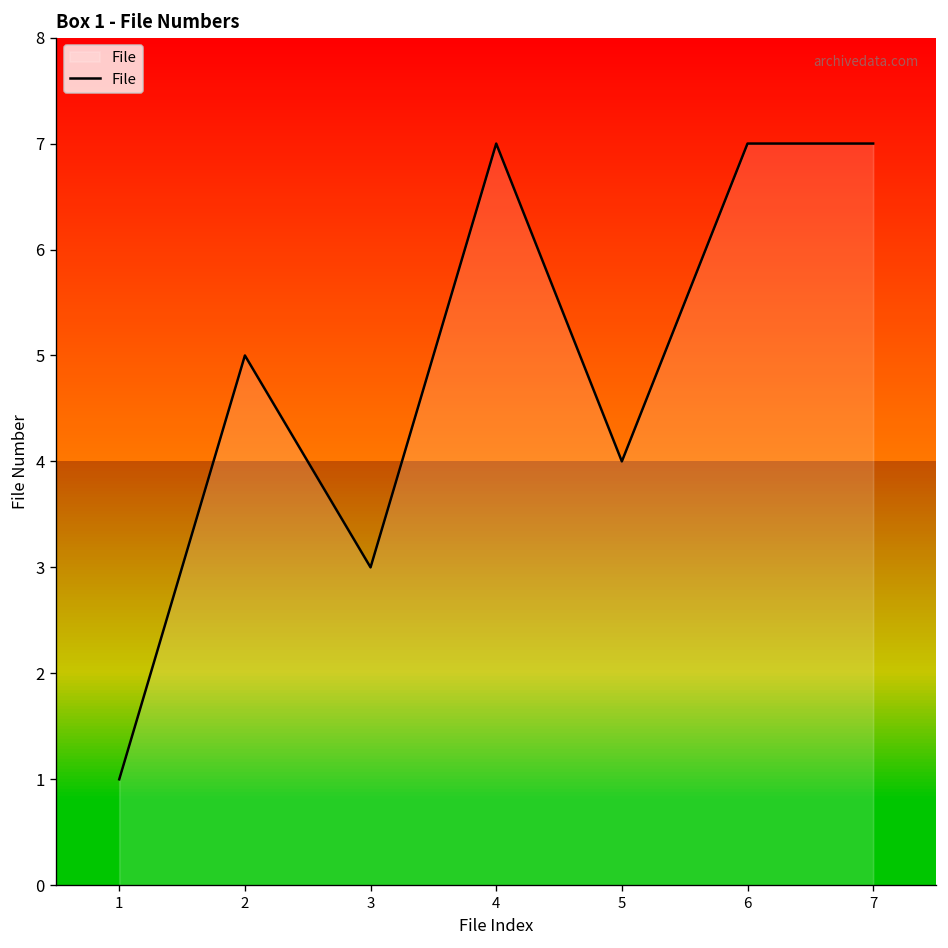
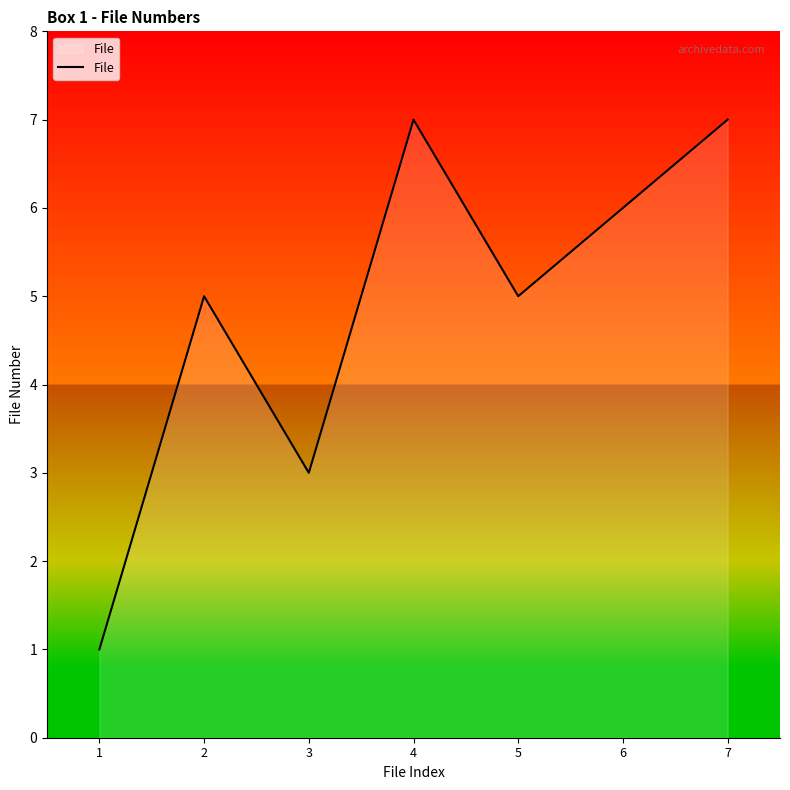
  {
    "1": 1,
    "2": 5,
    "3": 3,
    "4": 7,
-   "5": 4,
-   "6": 7,
+   "5": 5,
+   "6": 6,
    "7": 7
  }
